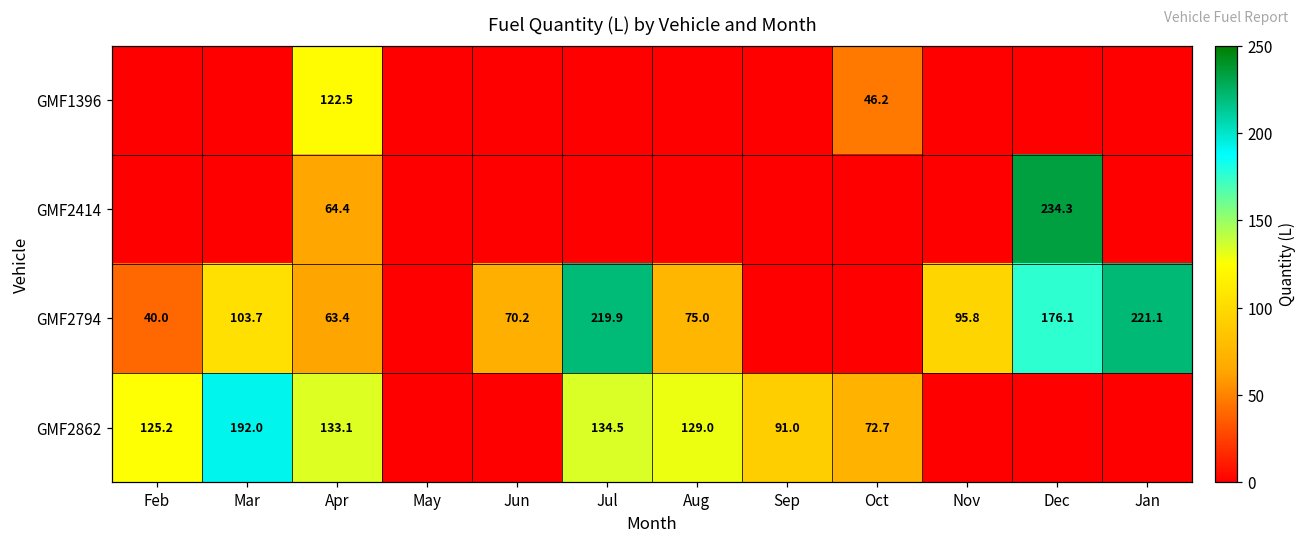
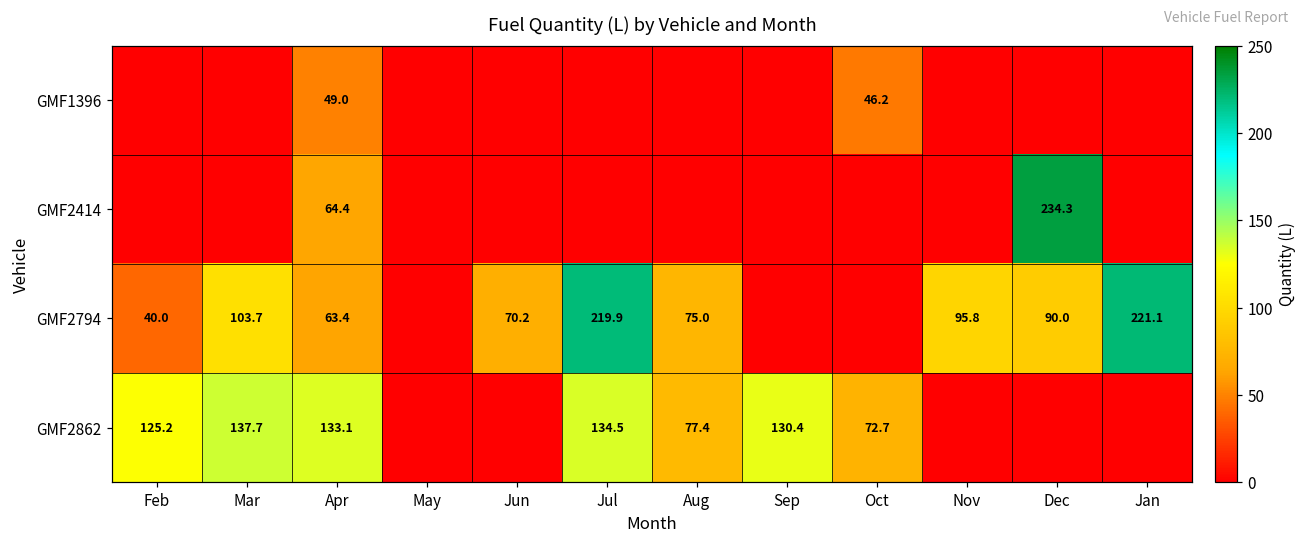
  {
    "GMF1396": {
-     "Apr": 122.5,
+     "Apr": 49.0,
      "Oct": 46.2
    },
    "GMF2414": {
      "Apr": 64.4,
      "Dec": 234.3
    },
    "GMF2794": {
      "Feb": 40.0,
      "Mar": 103.7,
      "Apr": 63.4,
      "Jun": 70.2,
      "Jul": 219.9,
      "Aug": 75.0,
      "Nov": 95.8,
-     "Dec": 176.1,
+     "Dec": 90.0,
      "Jan": 221.1
    },
    "GMF2862": {
      "Feb": 125.2,
-     "Mar": 192.0,
+     "Mar": 137.7,
      "Apr": 133.1,
      "Jul": 134.5,
-     "Aug": 129.0,
-     "Sep": 91.0,
+     "Aug": 77.4,
+     "Sep": 130.4,
      "Oct": 72.7
    }
  }
